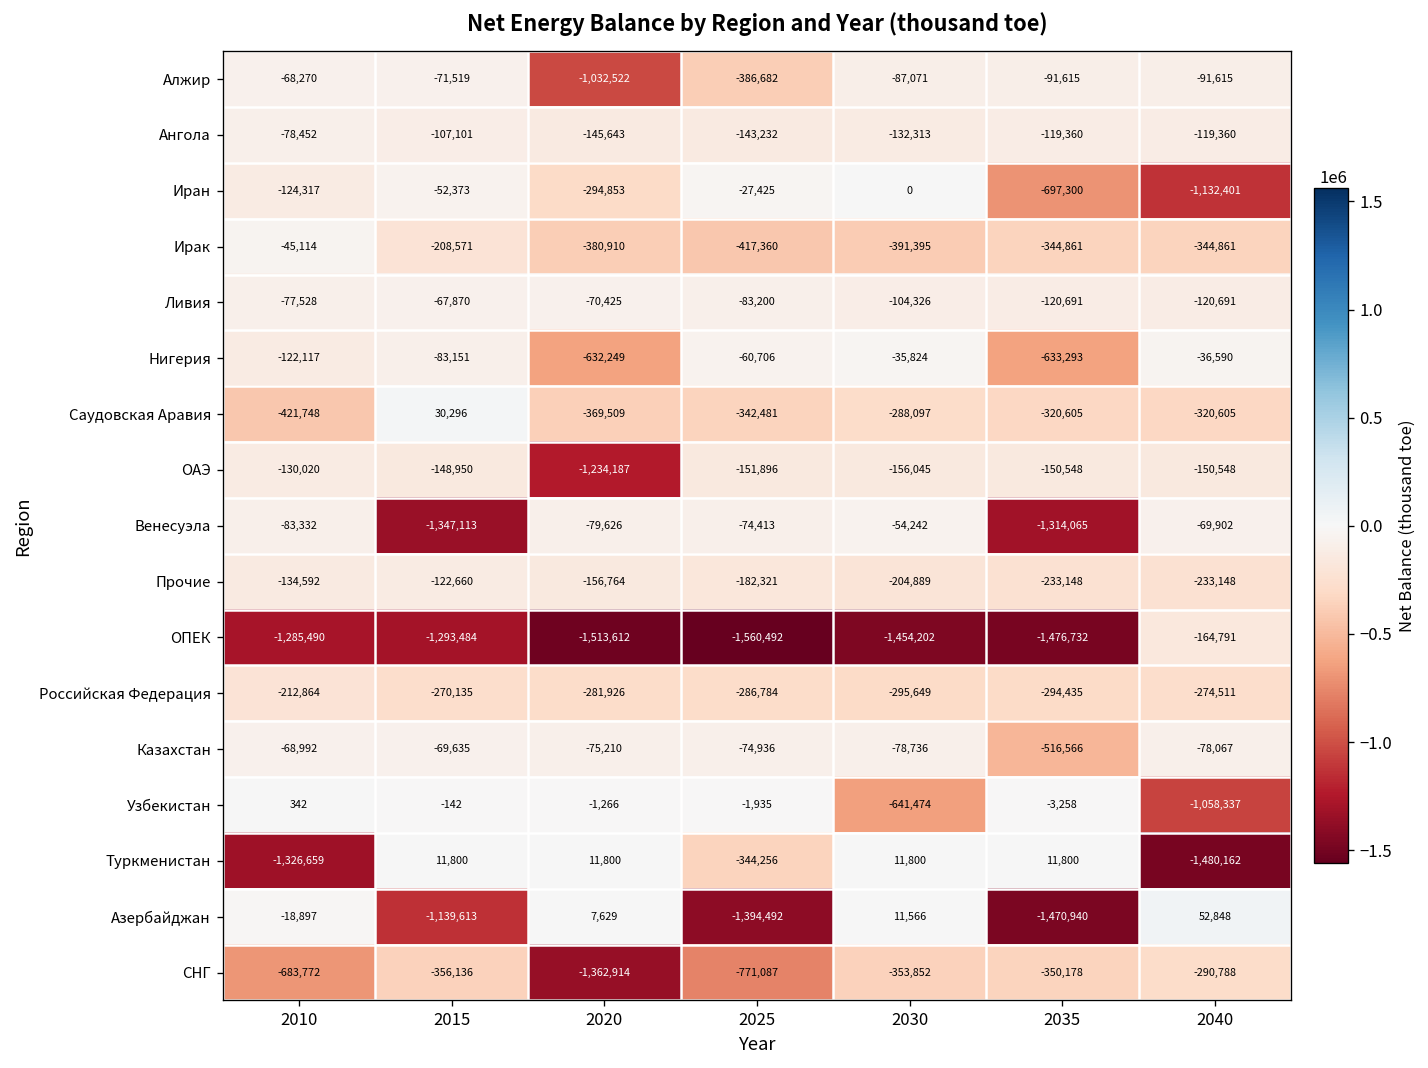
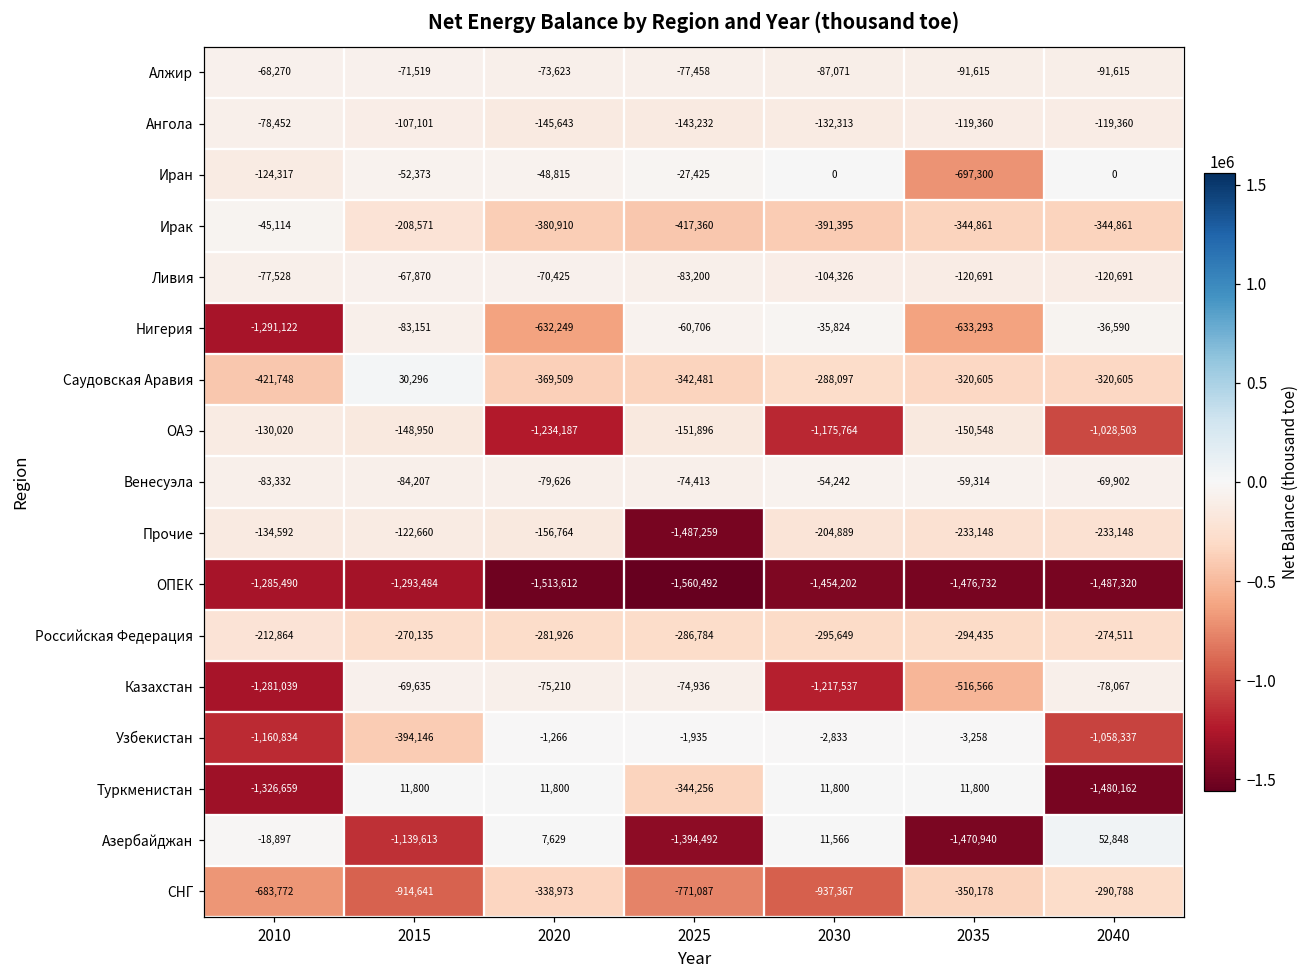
  {
    "Алжир": {
      "2010": "-68,270",
      "2015": "-71,519",
-     "2020": "-1,032,522",
-     "2025": "-386,682",
+     "2020": "-73,623",
+     "2025": "-77,458",
      "2030": "-87,071",
      "2035": "-91,615",
      "2040": "-91,615"
    },
    "Ангола": {
      "2010": "-78,452",
      "2015": "-107,101",
      "2020": "-145,643",
      "2025": "-143,232",
      "2030": "-132,313",
      "2035": "-119,360",
      "2040": "-119,360"
    },
    "Иран": {
      "2010": "-124,317",
      "2015": "-52,373",
-     "2020": "-294,853",
+     "2020": "-48,815",
      "2025": "-27,425",
      "2030": "0",
      "2035": "-697,300",
-     "2040": "-1,132,401"
+     "2040": "0"
    },
    "Ирак": {
      "2010": "-45,114",
      "2015": "-208,571",
      "2020": "-380,910",
      "2025": "-417,360",
      "2030": "-391,395",
      "2035": "-344,861",
      "2040": "-344,861"
    },
    "Ливия": {
      "2010": "-77,528",
      "2015": "-67,870",
      "2020": "-70,425",
      "2025": "-83,200",
      "2030": "-104,326",
      "2035": "-120,691",
      "2040": "-120,691"
    },
    "Нигерия": {
-     "2010": "-122,117",
+     "2010": "-1,291,122",
      "2015": "-83,151",
      "2020": "-632,249",
      "2025": "-60,706",
      "2030": "-35,824",
      "2035": "-633,293",
      "2040": "-36,590"
    },
    "Саудовская Аравия": {
      "2010": "-421,748",
      "2015": "30,296",
      "2020": "-369,509",
      "2025": "-342,481",
      "2030": "-288,097",
      "2035": "-320,605",
      "2040": "-320,605"
    },
    "ОАЭ": {
      "2010": "-130,020",
      "2015": "-148,950",
      "2020": "-1,234,187",
      "2025": "-151,896",
-     "2030": "-156,045",
+     "2030": "-1,175,764",
      "2035": "-150,548",
-     "2040": "-150,548"
+     "2040": "-1,028,503"
    },
    "Венесуэла": {
      "2010": "-83,332",
-     "2015": "-1,347,113",
+     "2015": "-84,207",
      "2020": "-79,626",
      "2025": "-74,413",
      "2030": "-54,242",
-     "2035": "-1,314,065",
+     "2035": "-59,314",
      "2040": "-69,902"
    },
    "Прочие": {
      "2010": "-134,592",
      "2015": "-122,660",
      "2020": "-156,764",
-     "2025": "-182,321",
+     "2025": "-1,487,259",
      "2030": "-204,889",
      "2035": "-233,148",
      "2040": "-233,148"
    },
    "ОПЕК": {
      "2010": "-1,285,490",
      "2015": "-1,293,484",
      "2020": "-1,513,612",
      "2025": "-1,560,492",
      "2030": "-1,454,202",
      "2035": "-1,476,732",
-     "2040": "-164,791"
+     "2040": "-1,487,320"
    },
    "Российская Федерация": {
      "2010": "-212,864",
      "2015": "-270,135",
      "2020": "-281,926",
      "2025": "-286,784",
      "2030": "-295,649",
      "2035": "-294,435",
      "2040": "-274,511"
    },
    "Казахстан": {
-     "2010": "-68,992",
+     "2010": "-1,281,039",
      "2015": "-69,635",
      "2020": "-75,210",
      "2025": "-74,936",
-     "2030": "-78,736",
+     "2030": "-1,217,537",
      "2035": "-516,566",
      "2040": "-78,067"
    },
    "Узбекистан": {
-     "2010": "342",
-     "2015": "-142",
+     "2010": "-1,160,834",
+     "2015": "-394,146",
      "2020": "-1,266",
      "2025": "-1,935",
-     "2030": "-641,474",
+     "2030": "-2,833",
      "2035": "-3,258",
      "2040": "-1,058,337"
    },
    "Туркменистан": {
      "2010": "-1,326,659",
      "2015": "11,800",
      "2020": "11,800",
      "2025": "-344,256",
      "2030": "11,800",
      "2035": "11,800",
      "2040": "-1,480,162"
    },
    "Азербайджан": {
      "2010": "-18,897",
      "2015": "-1,139,613",
      "2020": "7,629",
      "2025": "-1,394,492",
      "2030": "11,566",
      "2035": "-1,470,940",
      "2040": "52,848"
    },
    "СНГ": {
      "2010": "-683,772",
-     "2015": "-356,136",
-     "2020": "-1,362,914",
+     "2015": "-914,641",
+     "2020": "-338,973",
      "2025": "-771,087",
-     "2030": "-353,852",
+     "2030": "-937,367",
      "2035": "-350,178",
      "2040": "-290,788"
    }
  }
